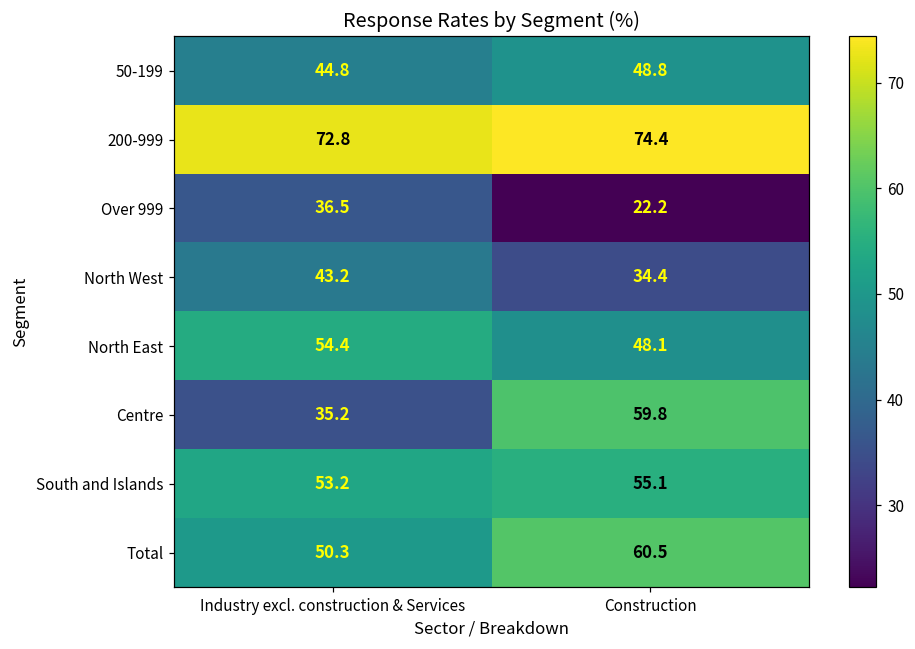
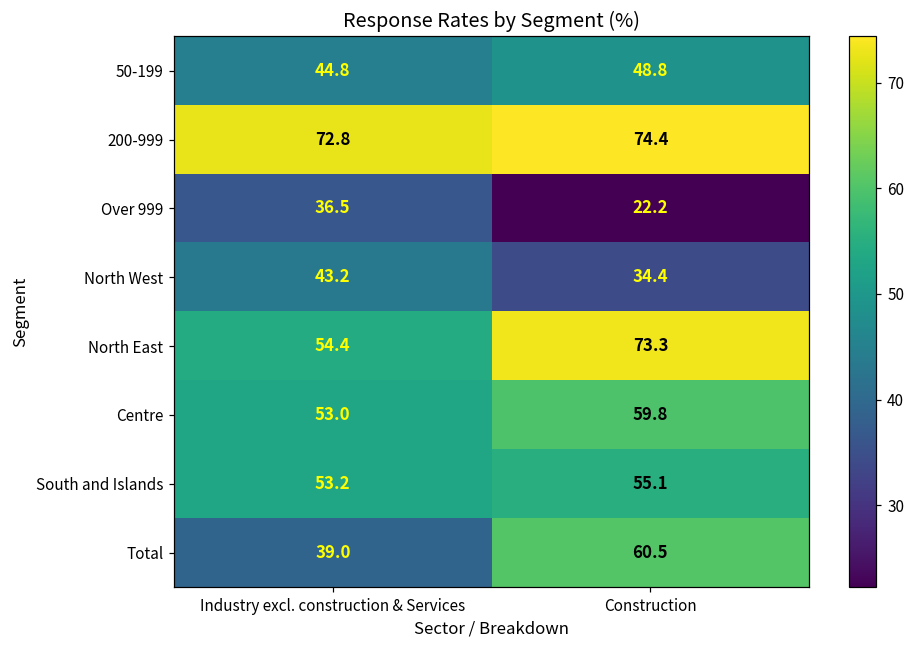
  {
    "50-199": {
      "Industry excl. construction & Services": 44.8,
      "Construction": 48.8
    },
    "200-999": {
      "Industry excl. construction & Services": 72.8,
      "Construction": 74.4
    },
    "Over 999": {
      "Industry excl. construction & Services": 36.5,
      "Construction": 22.2
    },
    "North West": {
      "Industry excl. construction & Services": 43.2,
      "Construction": 34.4
    },
    "North East": {
      "Industry excl. construction & Services": 54.4,
-     "Construction": 48.1
+     "Construction": 73.3
    },
    "Centre": {
-     "Industry excl. construction & Services": 35.2,
+     "Industry excl. construction & Services": 53.0,
      "Construction": 59.8
    },
    "South and Islands": {
      "Industry excl. construction & Services": 53.2,
      "Construction": 55.1
    },
    "Total": {
-     "Industry excl. construction & Services": 50.3,
+     "Industry excl. construction & Services": 39.0,
      "Construction": 60.5
    }
  }
